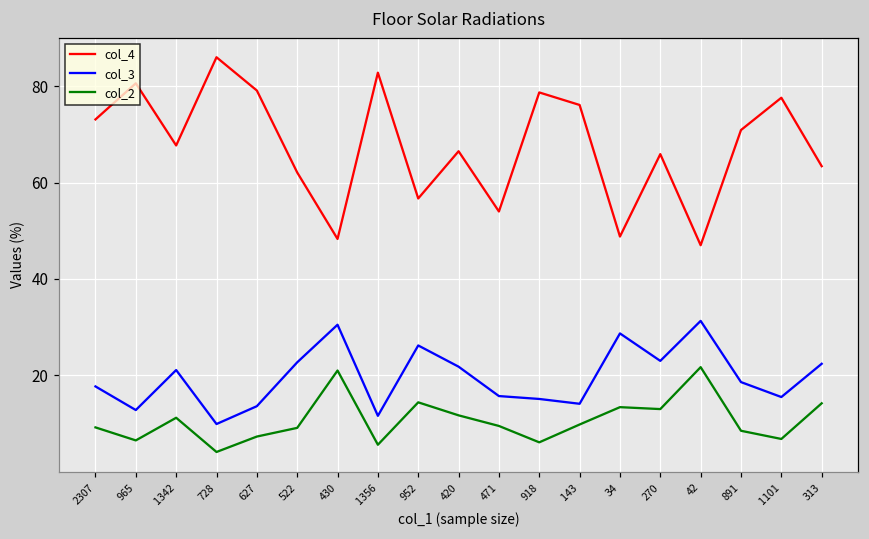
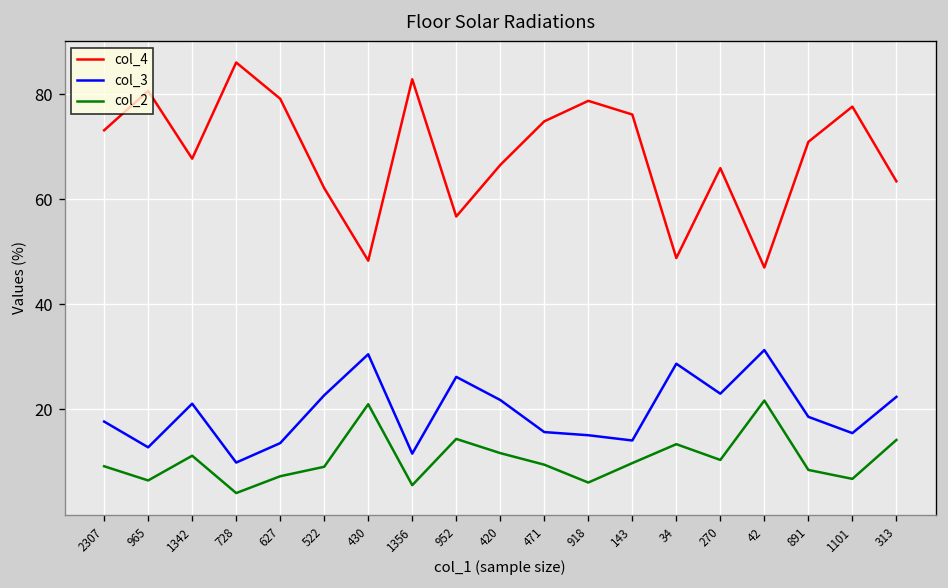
  {
    "col_4": {
      "2307": 73,
      "1342": 68,
      "728": 86,
      "627": 79,
      "522": 62,
      "430": 48,
      "1356": 83,
      "952": 57,
      "420": 67,
-     "471": 54,
+     "471": 75,
      "918": 79,
      "143": 76,
      "34": 49,
      "270": 66,
      "42": 47,
      "891": 71,
      "1101": 78,
      "313": 63
    },
    "col_3": {
      "2307": 18,
      "965": 13,
      "1342": 21,
      "728": 10,
      "627": 14,
      "522": 23,
      "430": 31,
      "1356": 12,
      "952": 26,
      "420": 22,
      "471": 16,
      "918": 15,
      "143": 14,
      "34": 29,
      "270": 23,
      "42": 31,
      "891": 19,
      "1101": 16,
      "313": 22
    },
    "col_2": {
      "2307": 9,
      "965": 7,
      "1342": 11,
      "728": 4,
      "627": 7,
      "522": 9,
      "430": 21,
      "1356": 6,
      "952": 14,
      "420": 12,
      "471": 10,
      "918": 6,
      "143": 10,
      "34": 13,
-     "270": 13,
+     "270": 10,
      "42": 22,
      "891": 9,
      "1101": 7,
      "313": 14
    }
  }
